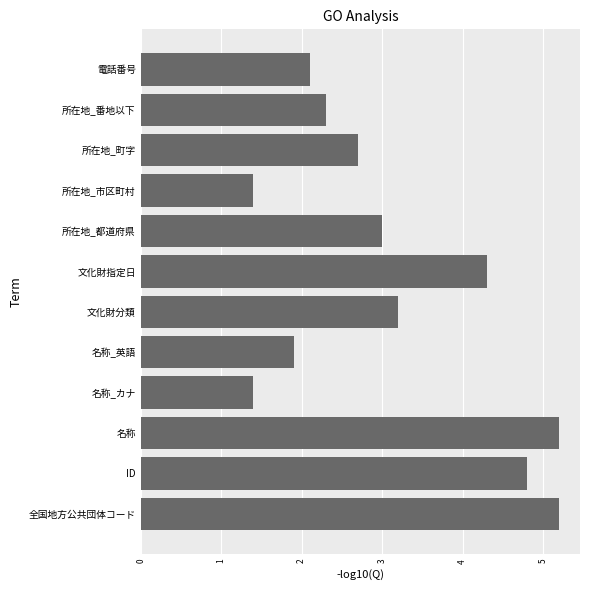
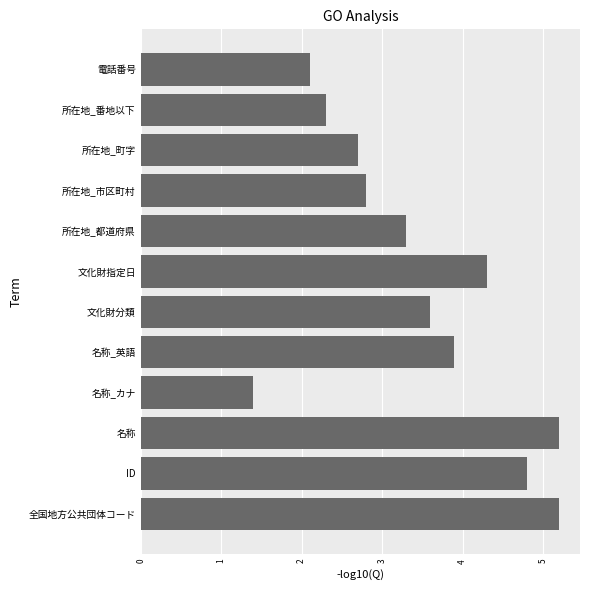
  {
    "電話番号": 2.1,
    "所在地_番地以下": 2.3,
    "所在地_町字": 2.7,
-   "所在地_市区町村": 1.4,
-   "所在地_都道府県": 3.0,
+   "所在地_市区町村": 2.8,
+   "所在地_都道府県": 3.3,
    "文化財指定日": 4.3,
-   "文化財分類": 3.2,
-   "名称_英語": 1.9,
+   "文化財分類": 3.6,
+   "名称_英語": 3.9,
    "名称_カナ": 1.4,
    "名称": 5.2,
    "ID": 4.8,
    "全国地方公共団体コード": 5.2
  }
